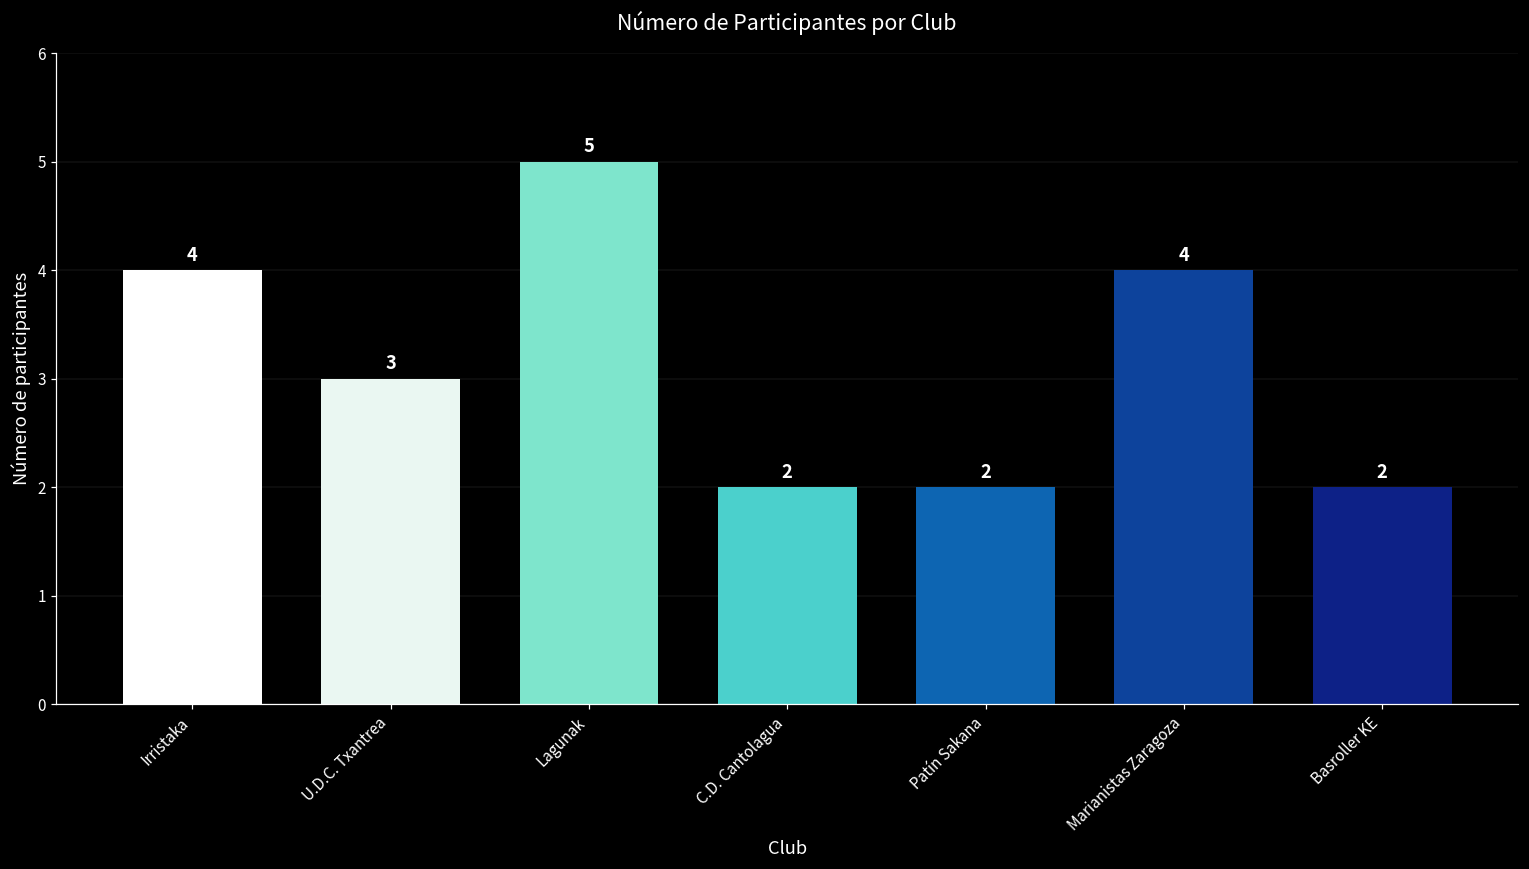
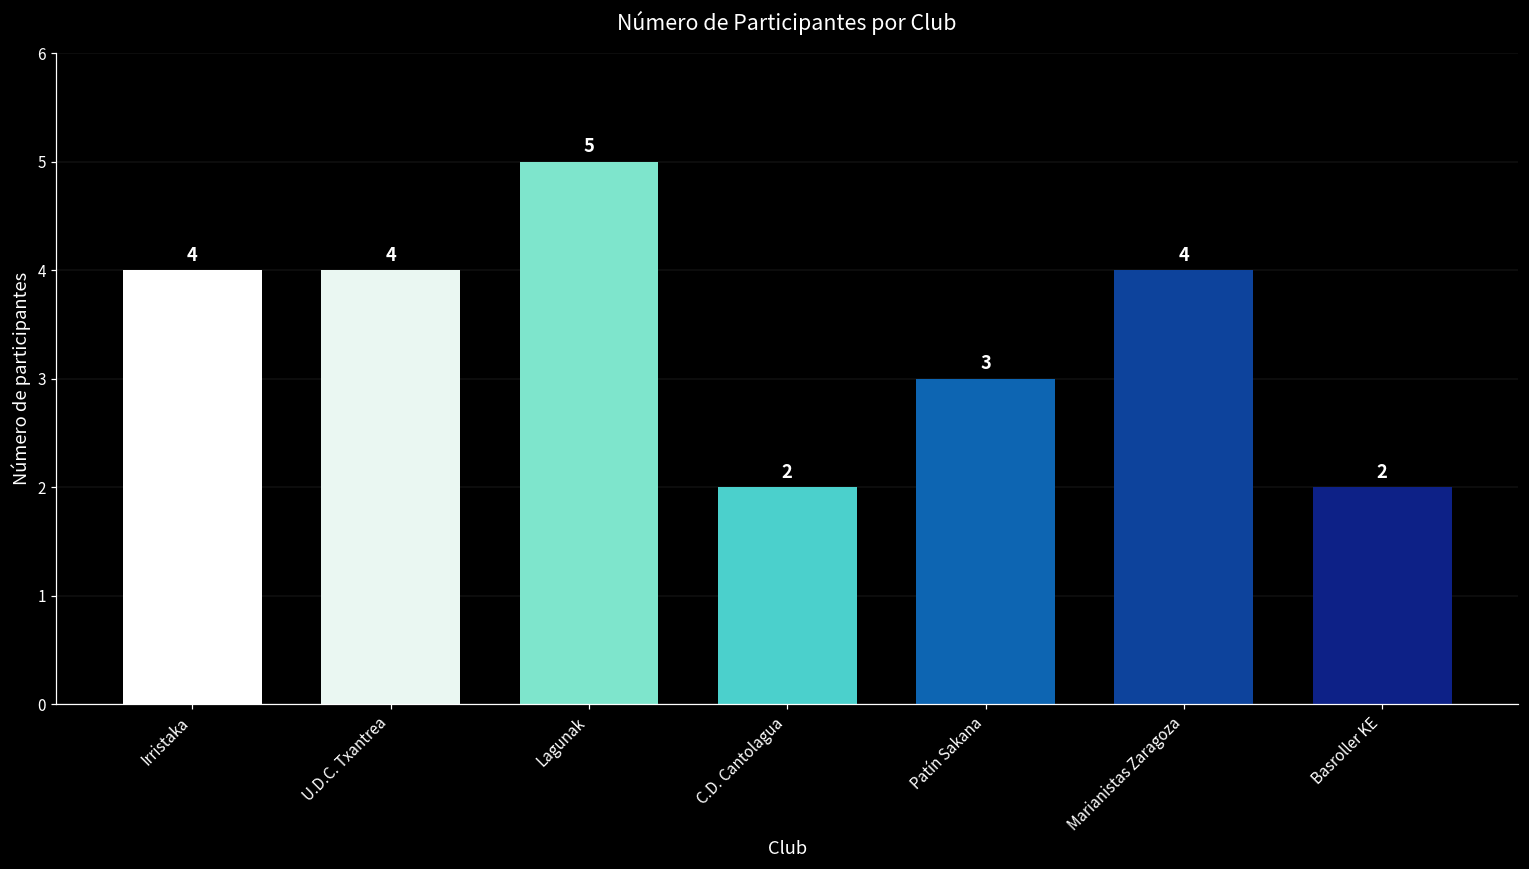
  {
    "Irristaka": 4,
-   "U.D.C. Txantrea": 3,
+   "U.D.C. Txantrea": 4,
    "Lagunak": 5,
    "C.D. Cantolagua": 2,
-   "Patín Sakana": 2,
+   "Patín Sakana": 3,
    "Marianistas Zaragoza": 4,
    "Basroller KE": 2
  }
